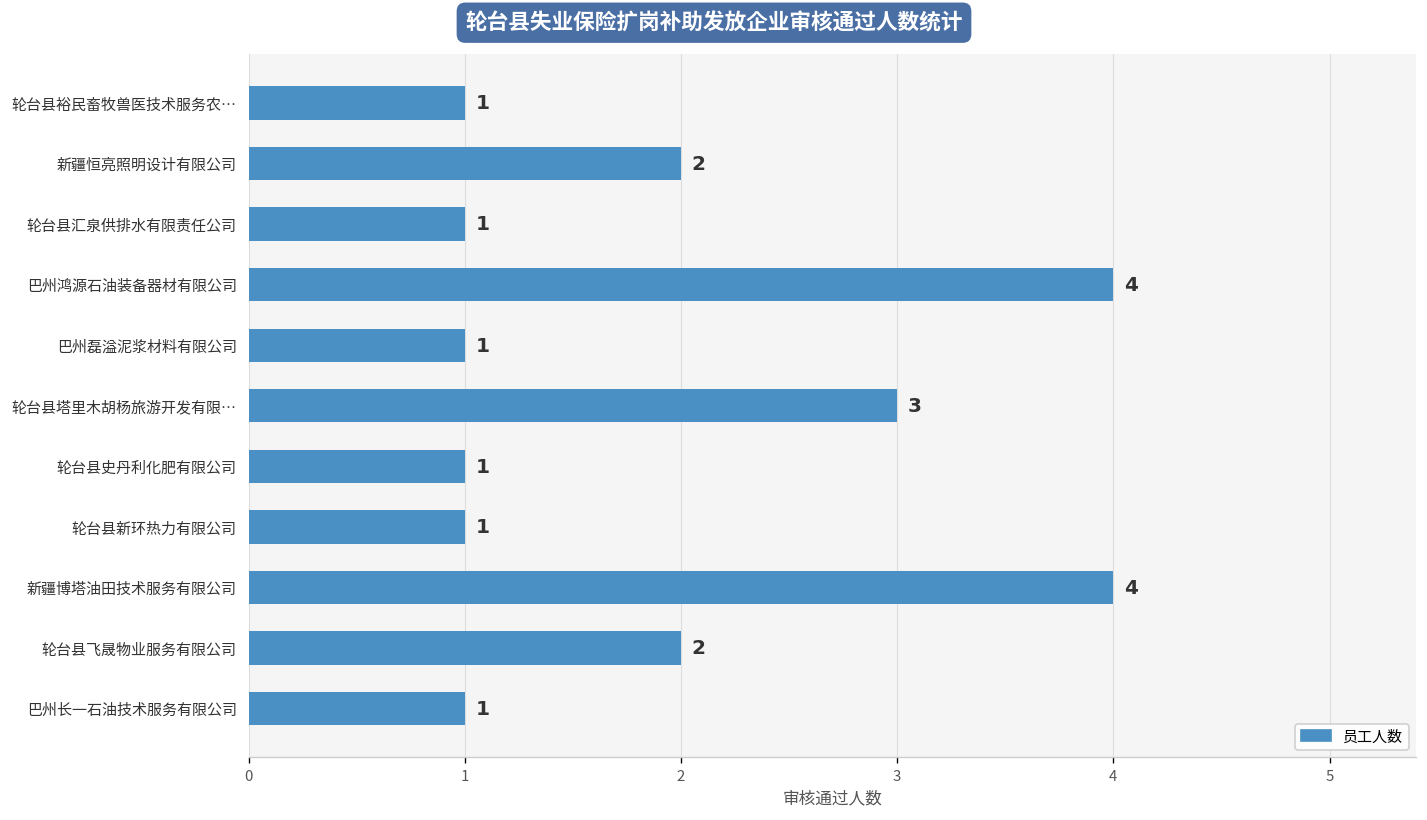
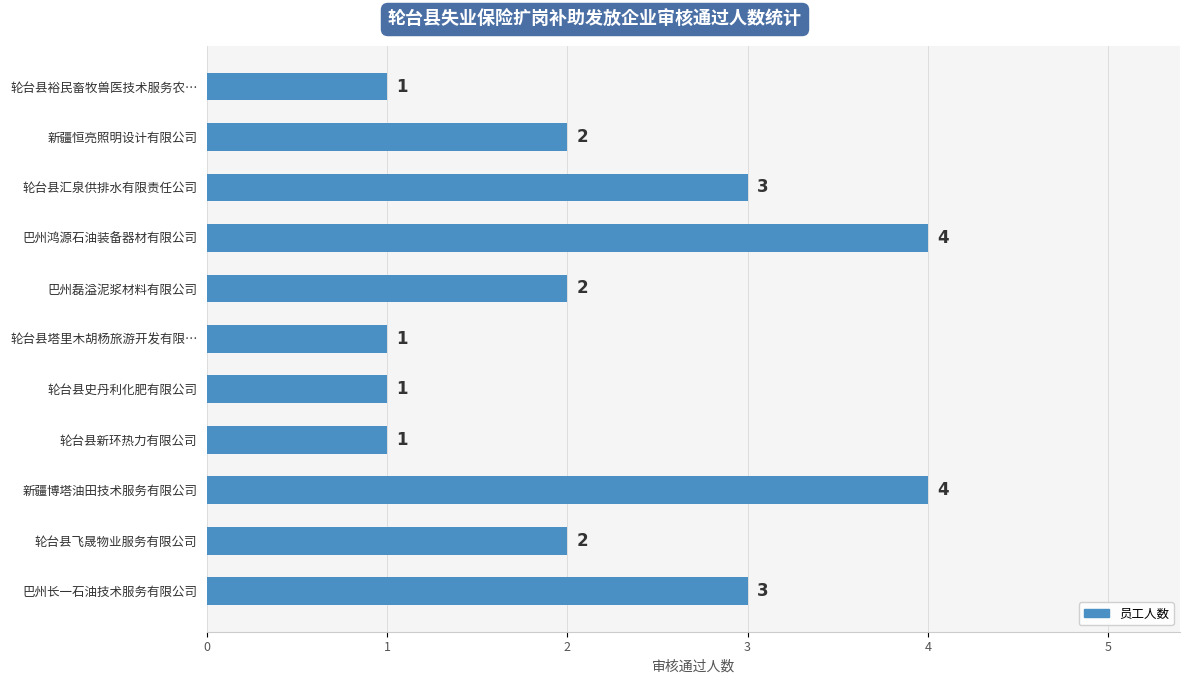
  {
    "轮台县裕民畜牧兽医技术服务农…": 1,
    "新疆恒亮照明设计有限公司": 2,
-   "轮台县汇泉供排水有限责任公司": 1,
+   "轮台县汇泉供排水有限责任公司": 3,
    "巴州鸿源石油装备器材有限公司": 4,
-   "巴州磊溢泥浆材料有限公司": 1,
-   "轮台县塔里木胡杨旅游开发有限…": 3,
+   "巴州磊溢泥浆材料有限公司": 2,
+   "轮台县塔里木胡杨旅游开发有限…": 1,
    "轮台县史丹利化肥有限公司": 1,
    "轮台县新环热力有限公司": 1,
    "新疆博塔油田技术服务有限公司": 4,
    "轮台县飞晟物业服务有限公司": 2,
-   "巴州长一石油技术服务有限公司": 1
+   "巴州长一石油技术服务有限公司": 3
  }
